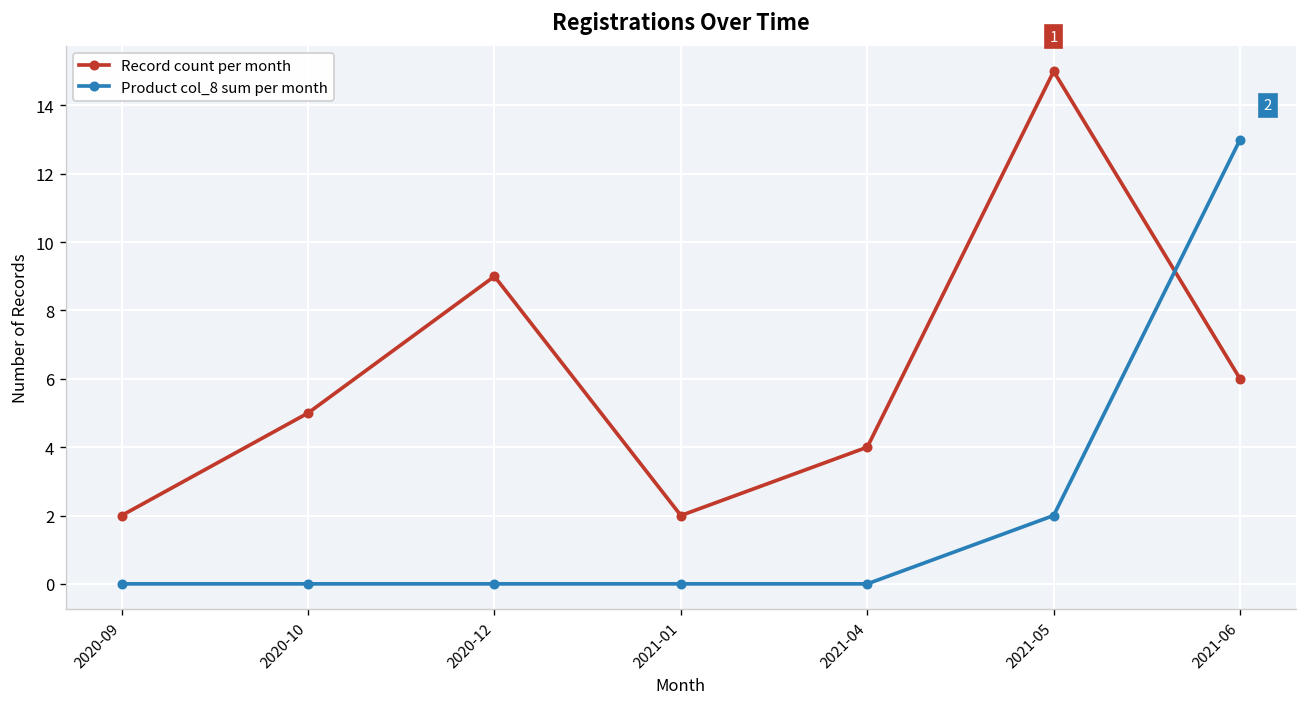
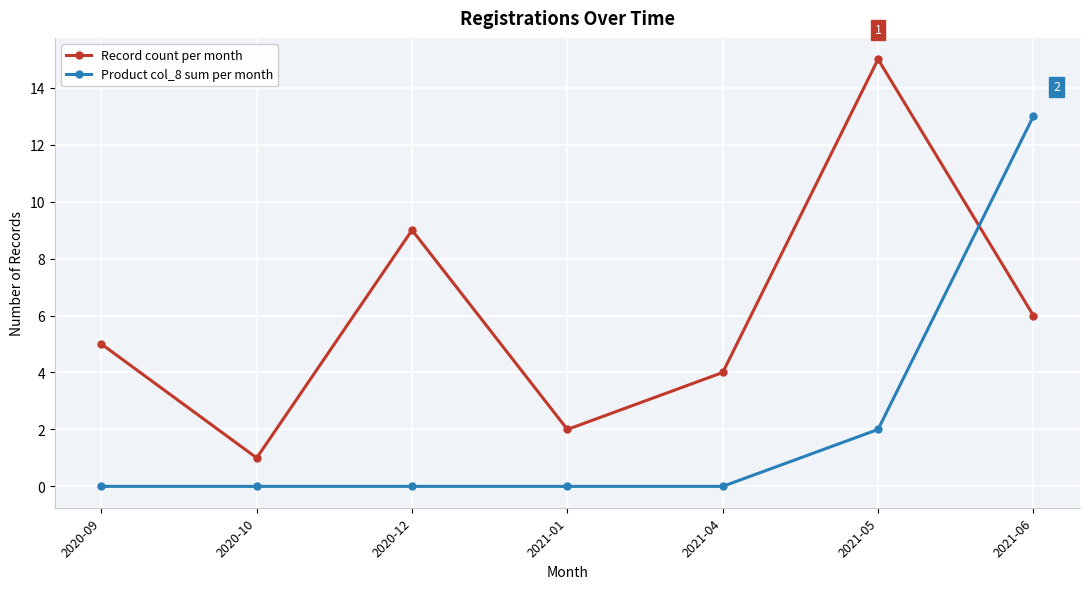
  {
    "Record count per month": {
-     "2020-09": 2,
-     "2020-10": 5,
+     "2020-09": 5,
+     "2020-10": 1,
      "2020-12": 9,
      "2021-01": 2,
      "2021-04": 4,
      "2021-06": 6
    },
    "Product col_8 sum per month": {
      "2020-09": 0,
      "2020-10": 0,
      "2020-12": 0,
      "2021-01": 0,
      "2021-04": 0,
      "2021-05": 2,
      "2021-06": 13
    }
  }
